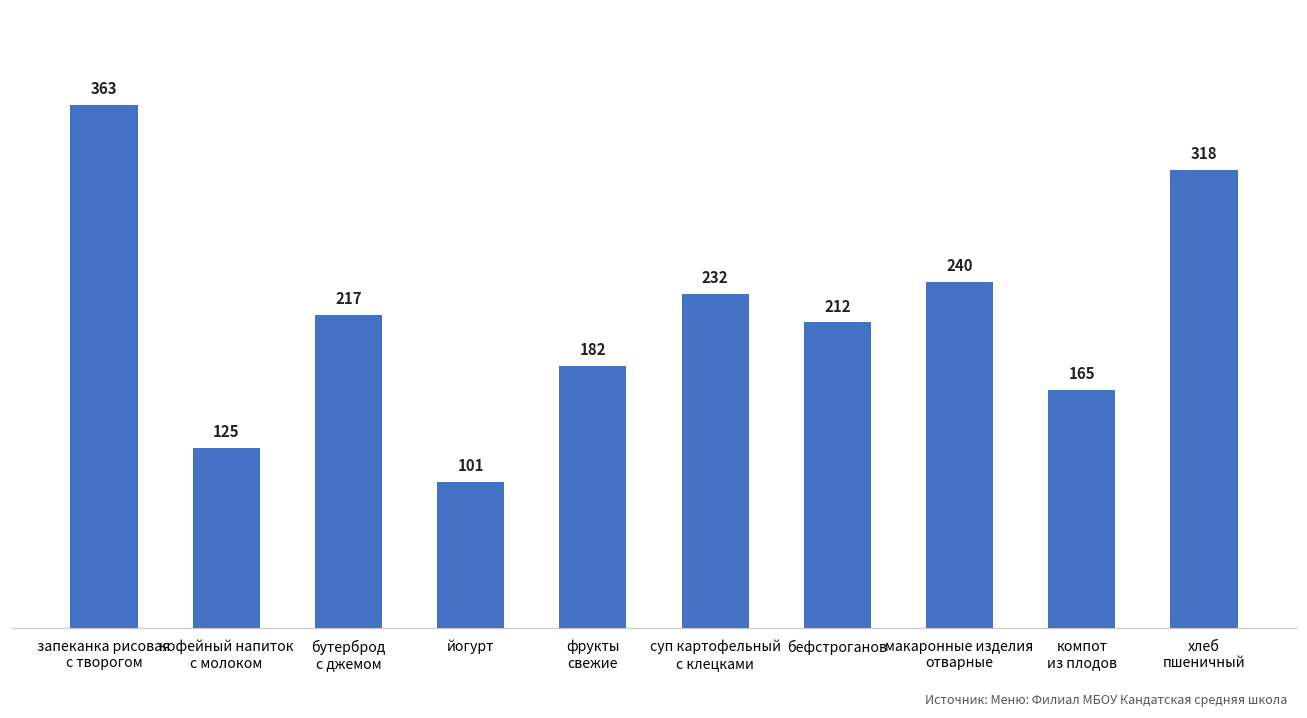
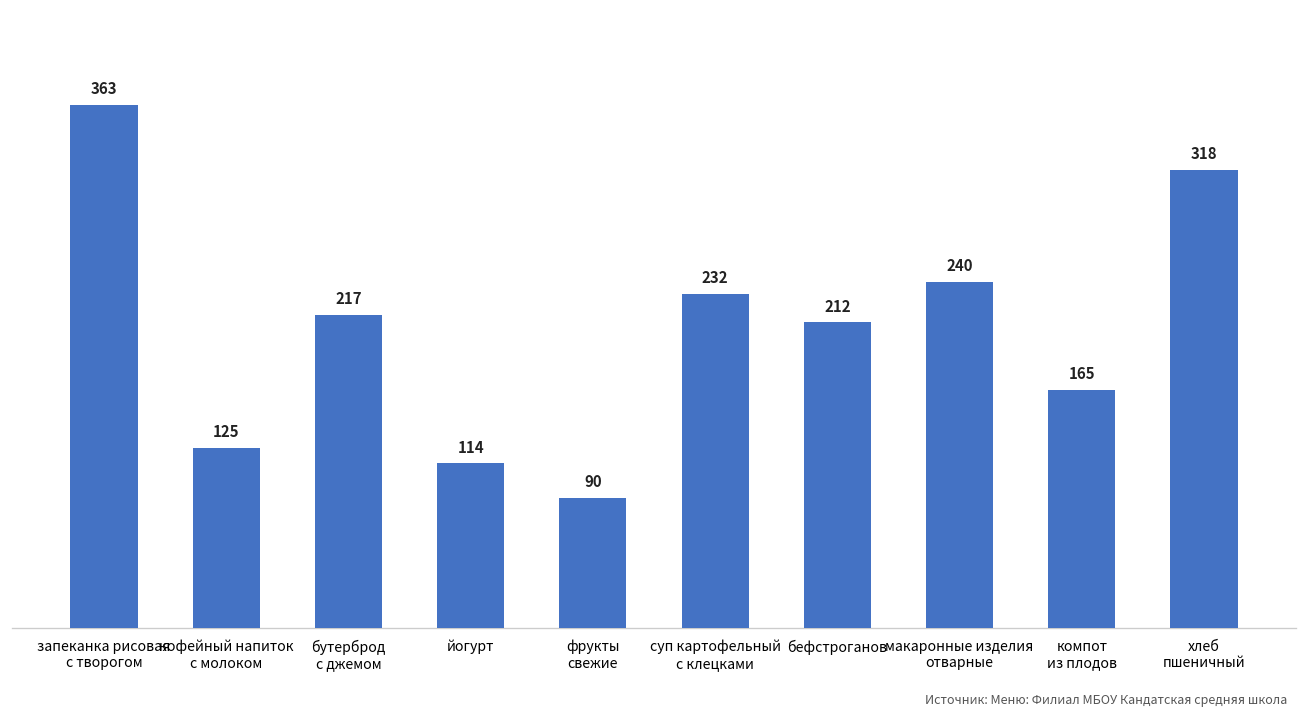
  {
    "запеканка рисовая с творогом": 363,
    "кофейный напиток с молоком": 125,
    "бутерброд с джемом": 217,
-   "йогурт": 101,
-   "фрукты свежие": 182,
+   "йогурт": 114,
+   "фрукты свежие": 90,
    "суп картофельный с клецками": 232,
    "бефстроганов": 212,
    "макаронные изделия отварные": 240,
    "компот из плодов": 165,
    "хлеб пшеничный": 318
  }
